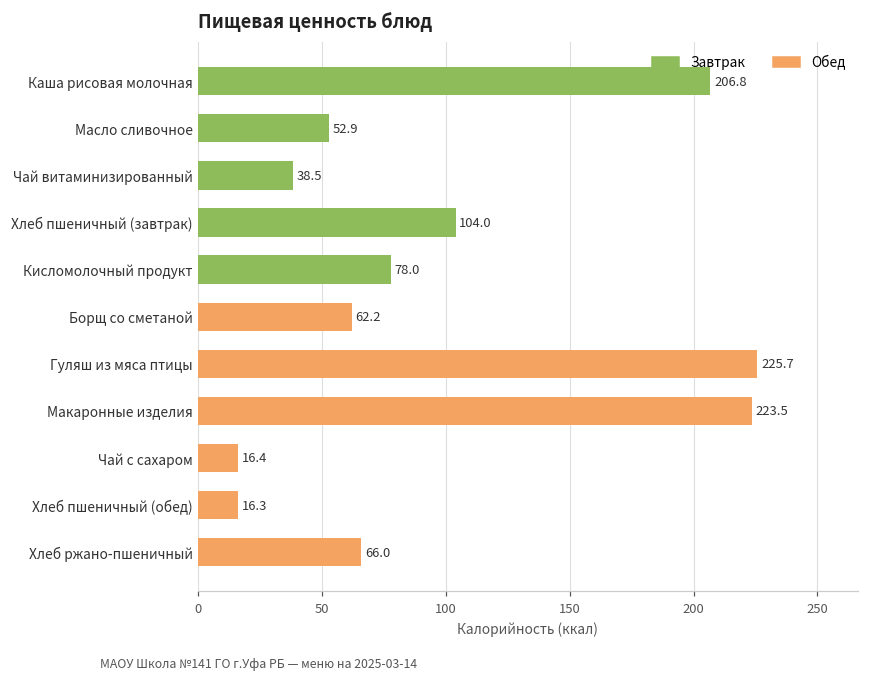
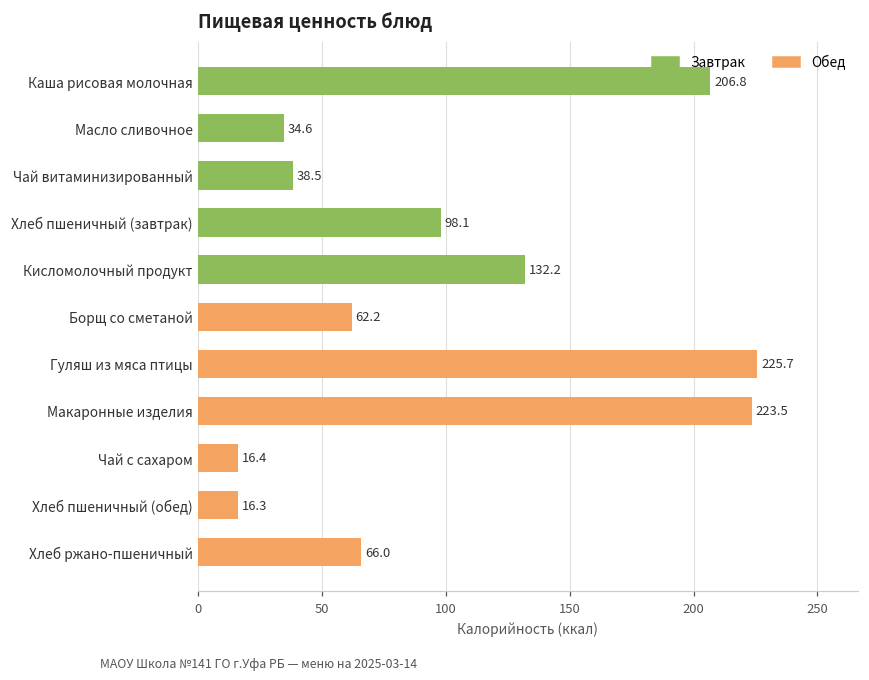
  {
    "Каша рисовая молочная": 206.8,
-   "Масло сливочное": 52.9,
+   "Масло сливочное": 34.6,
    "Чай витаминизированный": 38.5,
-   "Хлеб пшеничный (завтрак)": 104.0,
-   "Кисломолочный продукт": 78.0,
+   "Хлеб пшеничный (завтрак)": 98.1,
+   "Кисломолочный продукт": 132.2,
    "Борщ со сметаной": 62.2,
    "Гуляш из мяса птицы": 225.7,
    "Макаронные изделия": 223.5,
    "Чай с сахаром": 16.4,
    "Хлеб пшеничный (обед)": 16.3,
    "Хлеб ржано-пшеничный": 66.0
  }
